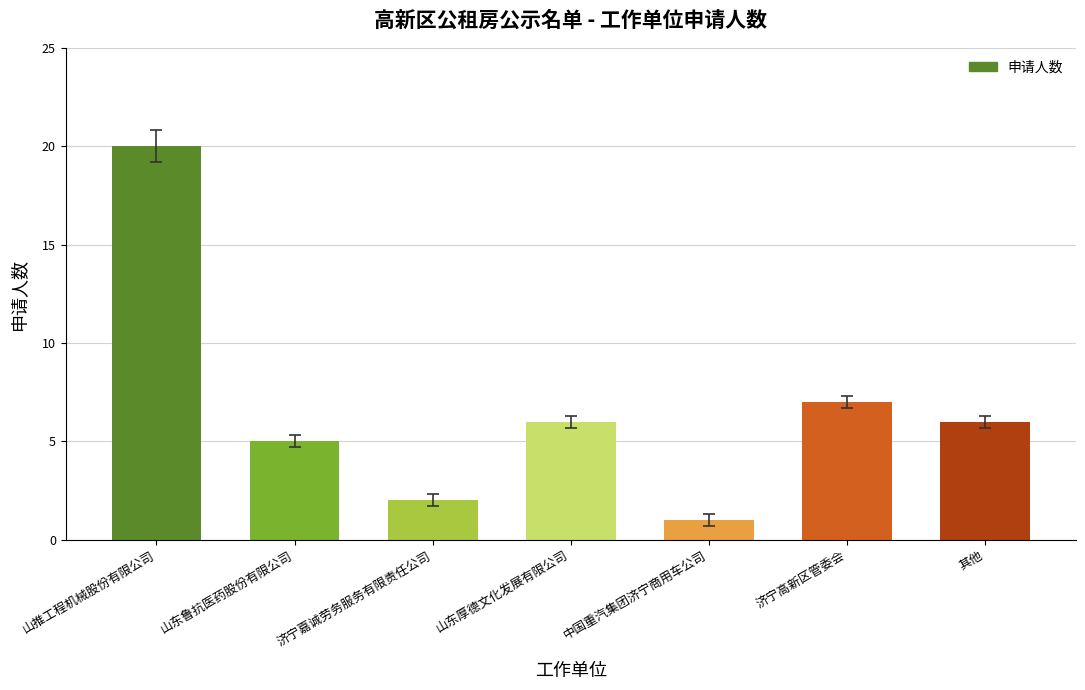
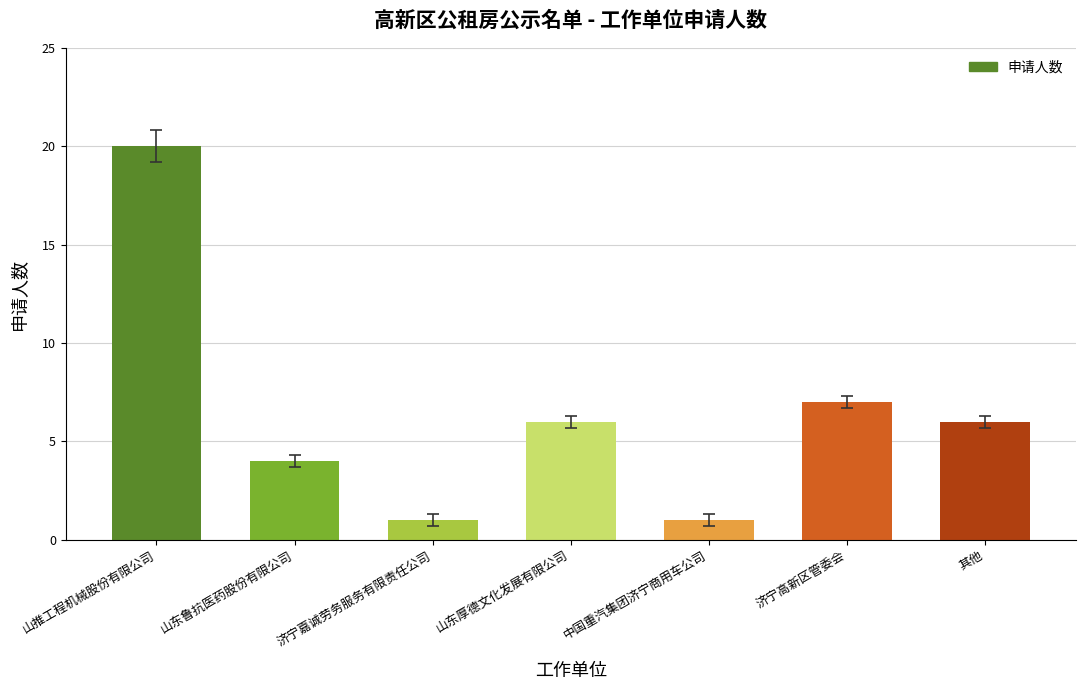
  {
    "申请人数": {
      "山推工程机械股份有限公司": 20,
-     "山东鲁抗医药股份有限公司": 5,
-     "济宁嘉诚劳务服务有限责任公司": 2,
+     "山东鲁抗医药股份有限公司": 4,
+     "济宁嘉诚劳务服务有限责任公司": 1,
      "山东厚德文化发展有限公司": 6,
      "中国重汽集团济宁商用车公司": 1,
      "济宁高新区管委会": 7,
      "其他": 6
    }
  }
